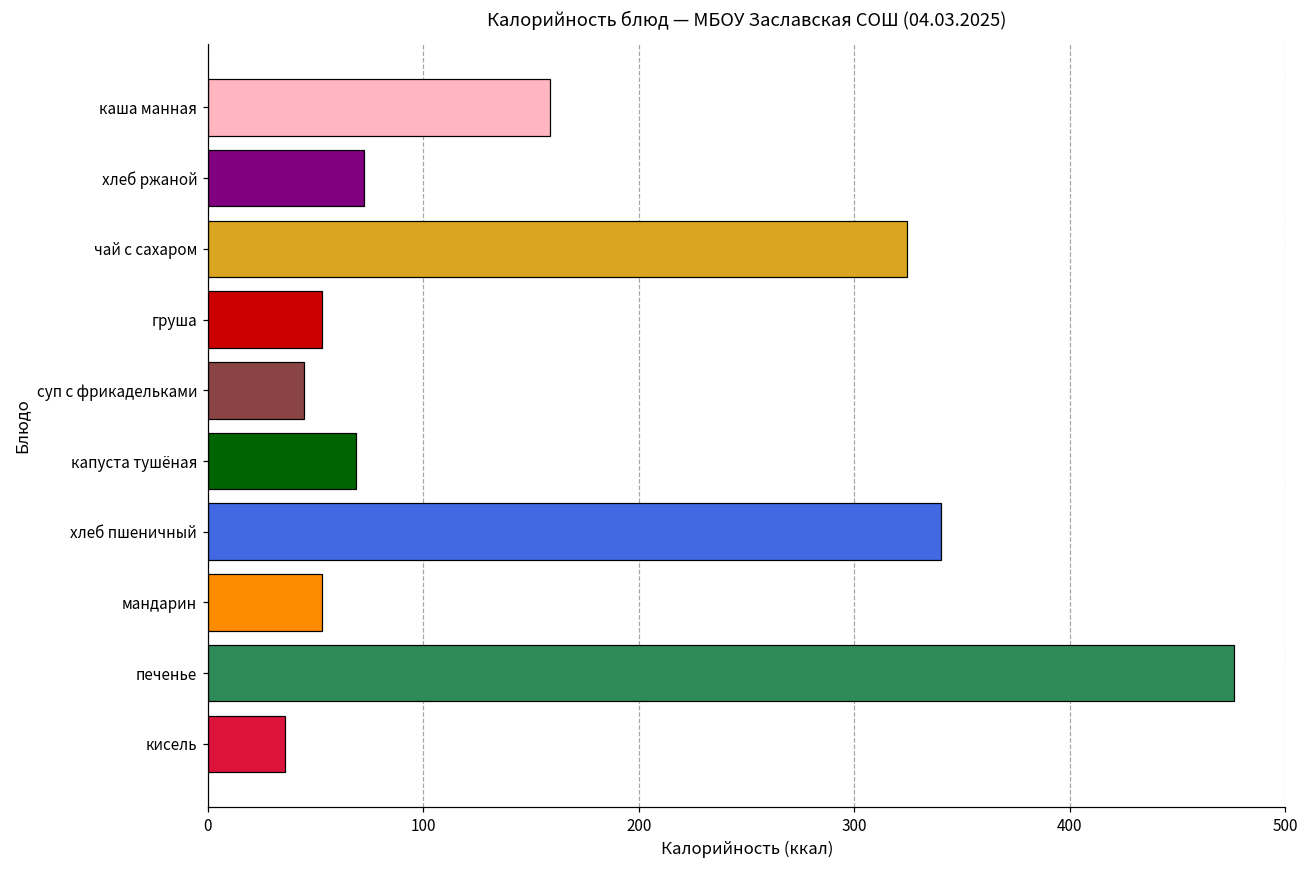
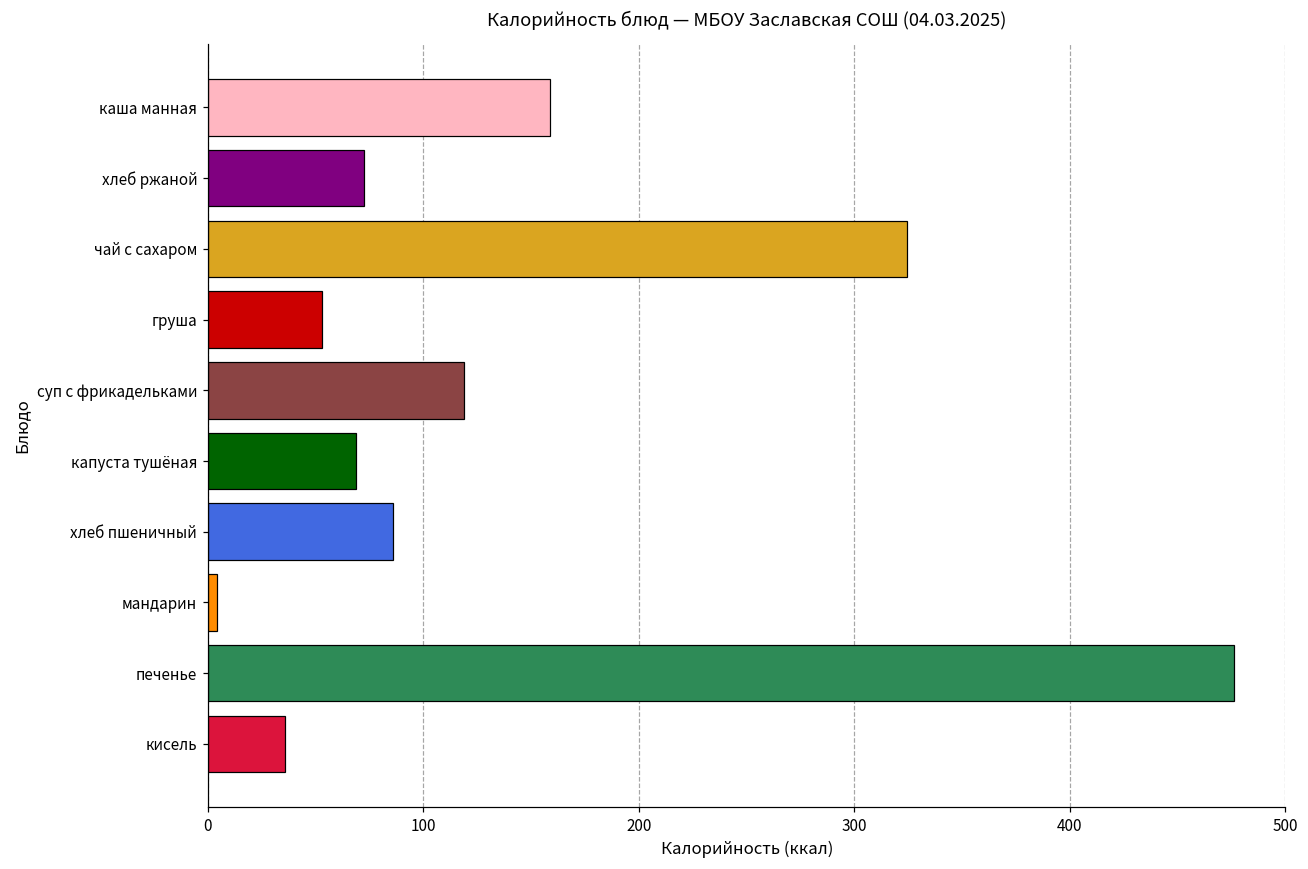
  {
    "каша манная": 159,
    "хлеб ржаной": 72,
    "чай с сахаром": 324,
    "груша": 53,
-   "суп с фрикадельками": 45,
+   "суп с фрикадельками": 119,
    "капуста тушёная": 69,
-   "хлеб пшеничный": 340,
-   "мандарин": 53,
+   "хлеб пшеничный": 86,
+   "мандарин": 4,
    "печенье": 476,
    "кисель": 36
  }
